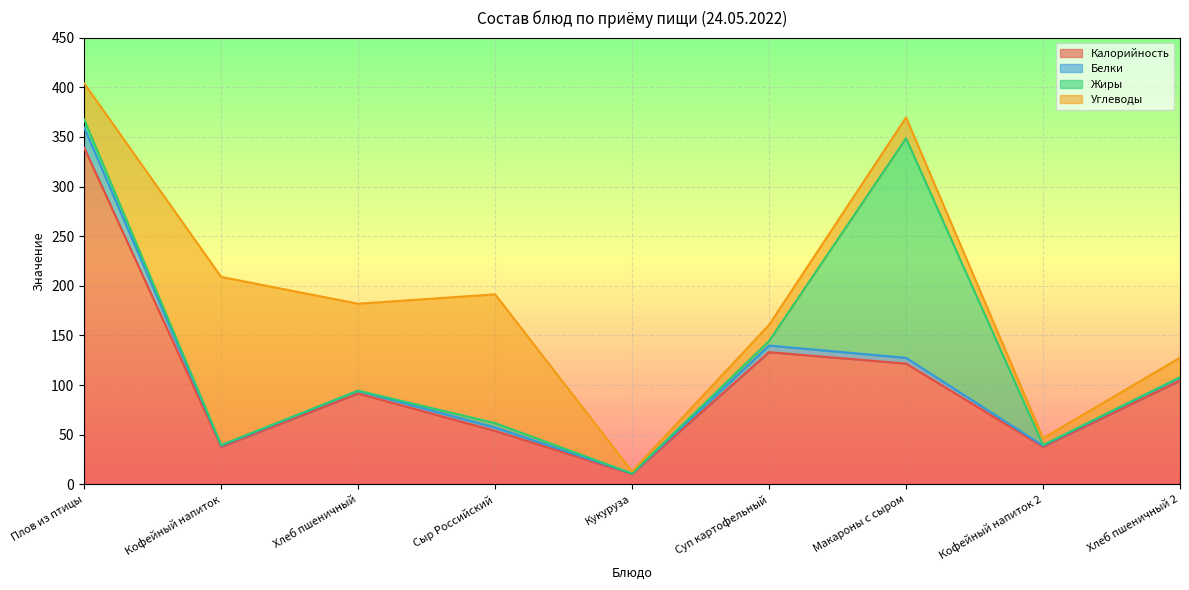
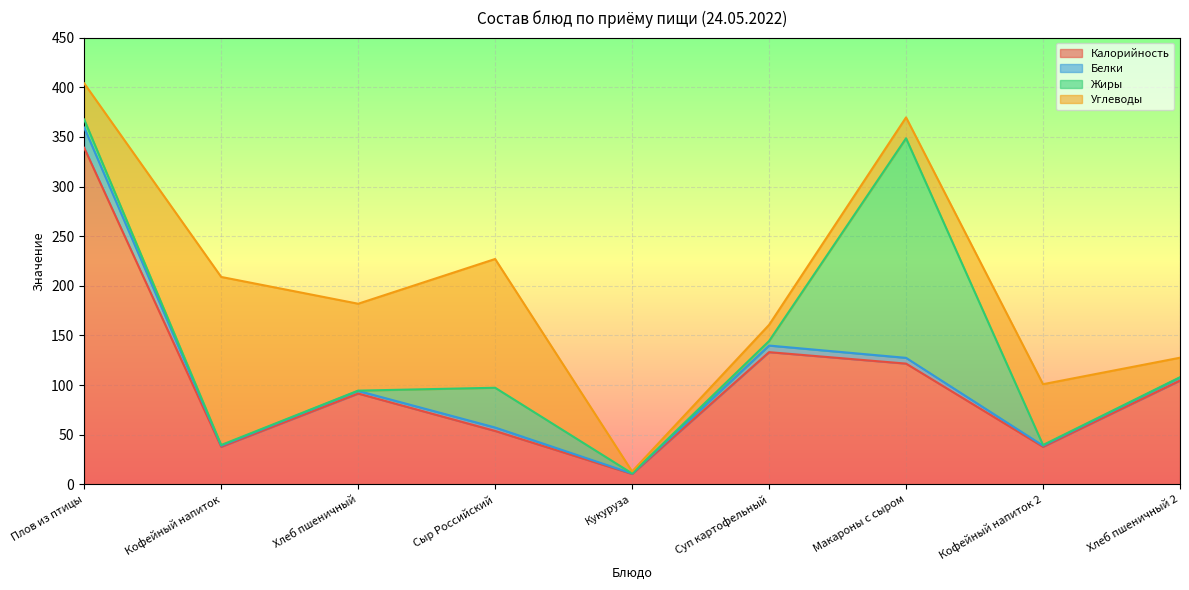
  {
    "Калорийность": {
      "Плов из птицы": 340,
      "Хлеб пшеничный": 90,
      "Сыр Российский": 50,
      "Суп картофельный": 130,
      "Макароны с сыром": 120,
      "Хлеб пшеничный 2": 100
    },
    "Белки": {
      "Плов из птицы": 20,
      "Сыр Российский": 0,
      "Суп картофельный": 10,
      "Макароны с сыром": 10
    },
    "Жиры": {
      "Плов из птицы": 10,
-     "Сыр Российский": 0,
+     "Сыр Российский": 40,
      "Суп картофельный": 0,
      "Макароны с сыром": 220
    },
    "Углеводы": {
      "Плов из птицы": 40,
      "Кофейный напиток": 170,
      "Хлеб пшеничный": 90,
      "Сыр Российский": 130,
      "Суп картофельный": 20,
      "Макароны с сыром": 20,
-     "Кофейный напиток 2": 10,
+     "Кофейный напиток 2": 60,
      "Хлеб пшеничный 2": 20
    }
  }
